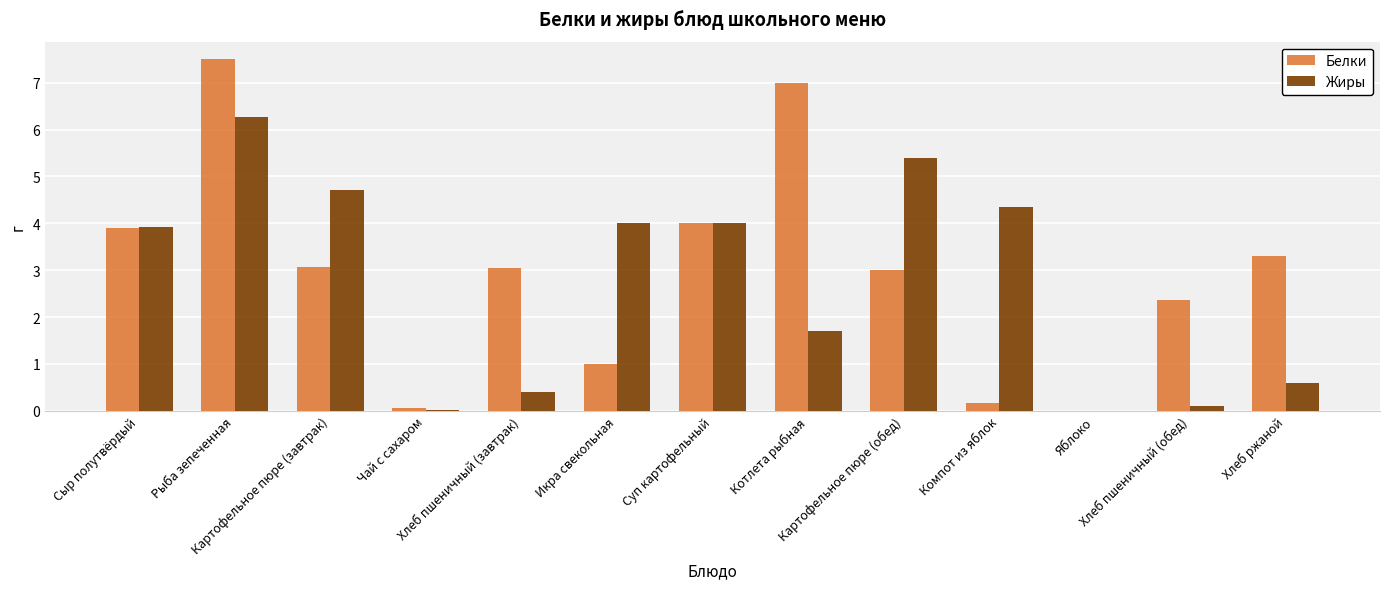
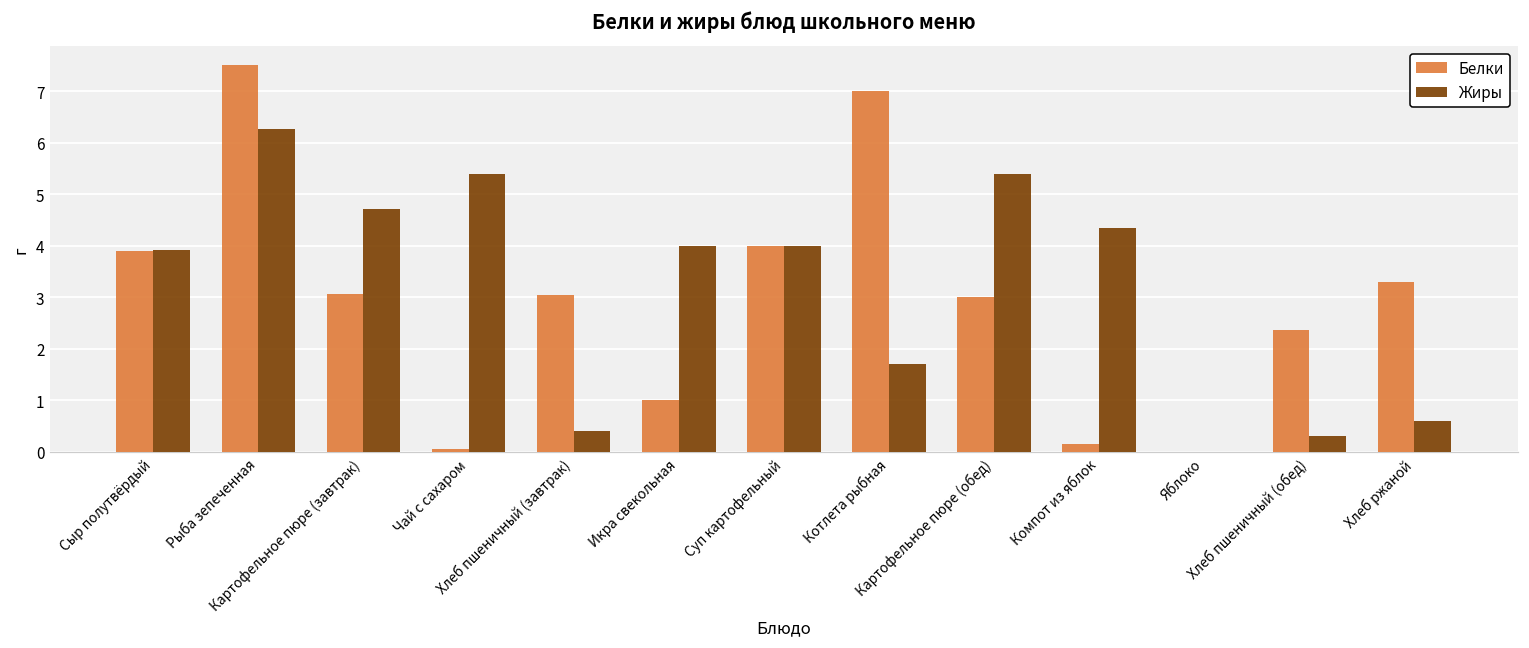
  {
    "Белки": {
      "Сыр полутвёрдый": 3.9,
      "Рыба зепеченная": 7.5,
      "Картофельное пюре (завтрак)": 3.1,
      "Хлеб пшеничный (завтрак)": 3.0,
      "Икра свекольная": 1.0,
      "Суп картофельный": 4.0,
      "Котлета рыбная": 7.0,
      "Картофельное пюре (обед)": 3.0,
      "Компот из яблок": 0.2,
      "Яблоко": 0.0,
      "Хлеб пшеничный (обед)": 2.4,
      "Хлеб ржаной": 3.3
    },
    "Жиры": {
      "Сыр полутвёрдый": 3.9,
      "Рыба зепеченная": 6.3,
      "Картофельное пюре (завтрак)": 4.7,
-     "Чай с сахаром": 0.0,
+     "Чай с сахаром": 5.4,
      "Хлеб пшеничный (завтрак)": 0.4,
      "Икра свекольная": 4.0,
      "Суп картофельный": 4.0,
      "Котлета рыбная": 1.7,
      "Картофельное пюре (обед)": 5.4,
      "Компот из яблок": 4.3,
      "Яблоко": 0.0,
-     "Хлеб пшеничный (обед)": 0.1,
+     "Хлеб пшеничный (обед)": 0.3,
      "Хлеб ржаной": 0.6
    }
  }
